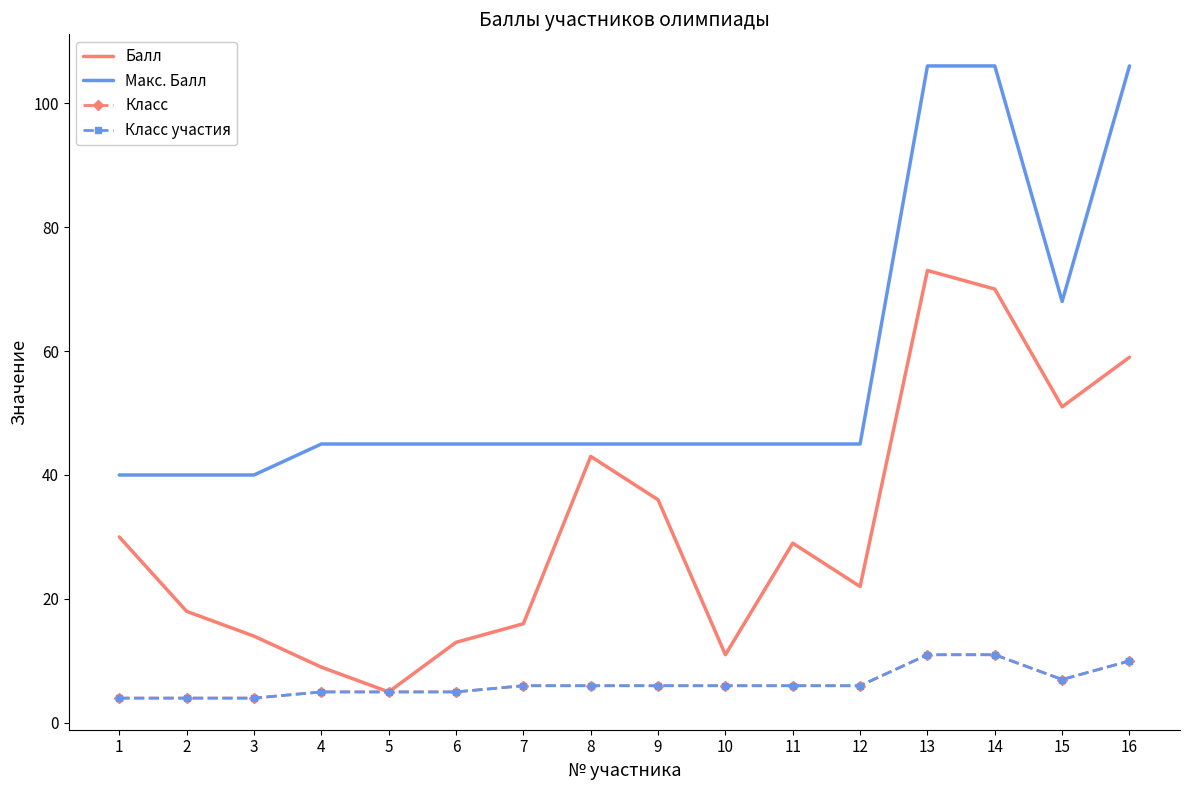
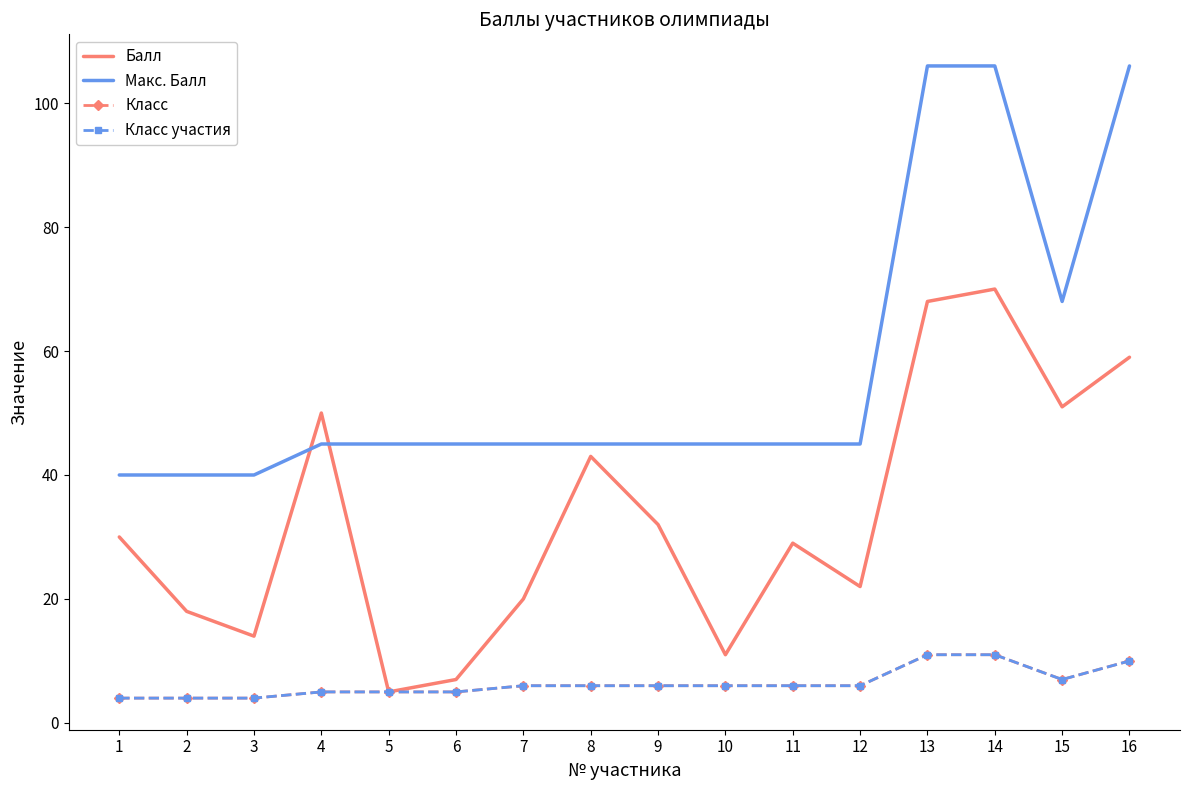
  {
    "Балл": {
      "1": 30,
      "2": 18,
      "3": 14,
-     "4": 9,
-     "6": 13,
-     "7": 16,
+     "4": 50,
+     "6": 7,
+     "7": 20,
      "8": 43,
-     "9": 36,
+     "9": 32,
      "10": 11,
      "11": 29,
      "12": 22,
-     "13": 73,
+     "13": 68,
      "14": 70,
      "15": 51,
      "16": 59
    }
  }
